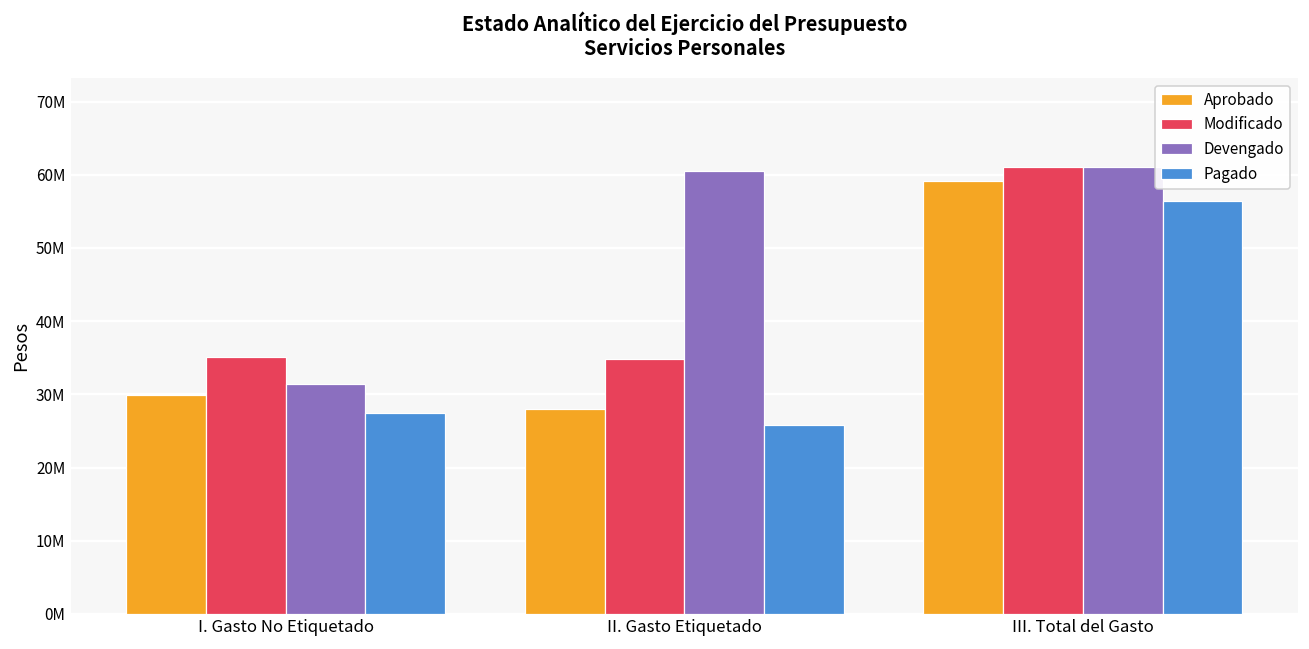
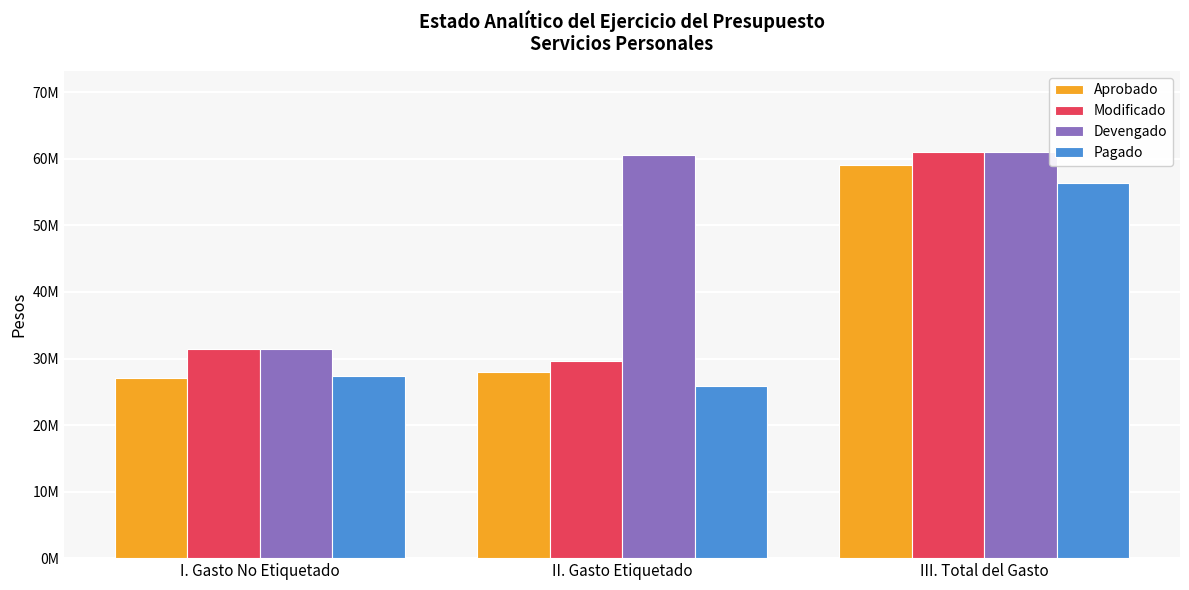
  {
    "Aprobado": {
-     "I. Gasto No Etiquetado": 30000000,
+     "I. Gasto No Etiquetado": 27000000,
      "II. Gasto Etiquetado": 28000000,
      "III. Total del Gasto": 59000000
    },
    "Modificado": {
-     "I. Gasto No Etiquetado": 35000000,
-     "II. Gasto Etiquetado": 35000000,
+     "I. Gasto No Etiquetado": 31000000,
+     "II. Gasto Etiquetado": 30000000,
      "III. Total del Gasto": 61000000
    },
    "Devengado": {
      "I. Gasto No Etiquetado": 31000000,
      "II. Gasto Etiquetado": 61000000,
      "III. Total del Gasto": 61000000
    },
    "Pagado": {
      "I. Gasto No Etiquetado": 27000000,
      "II. Gasto Etiquetado": 26000000,
      "III. Total del Gasto": 56000000
    }
  }
